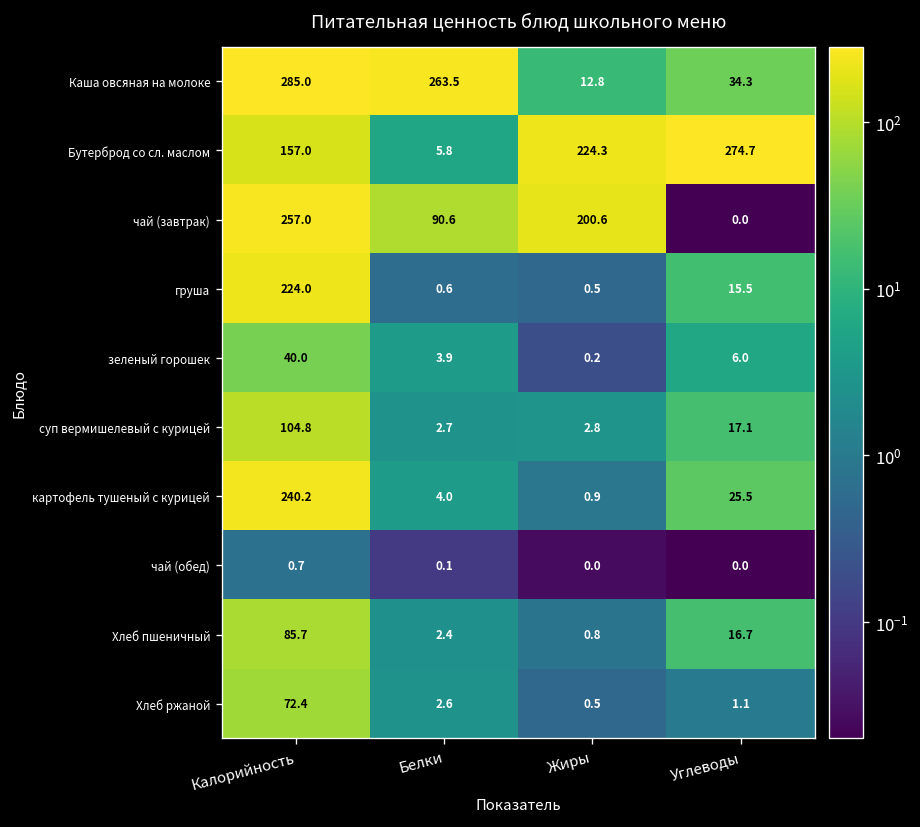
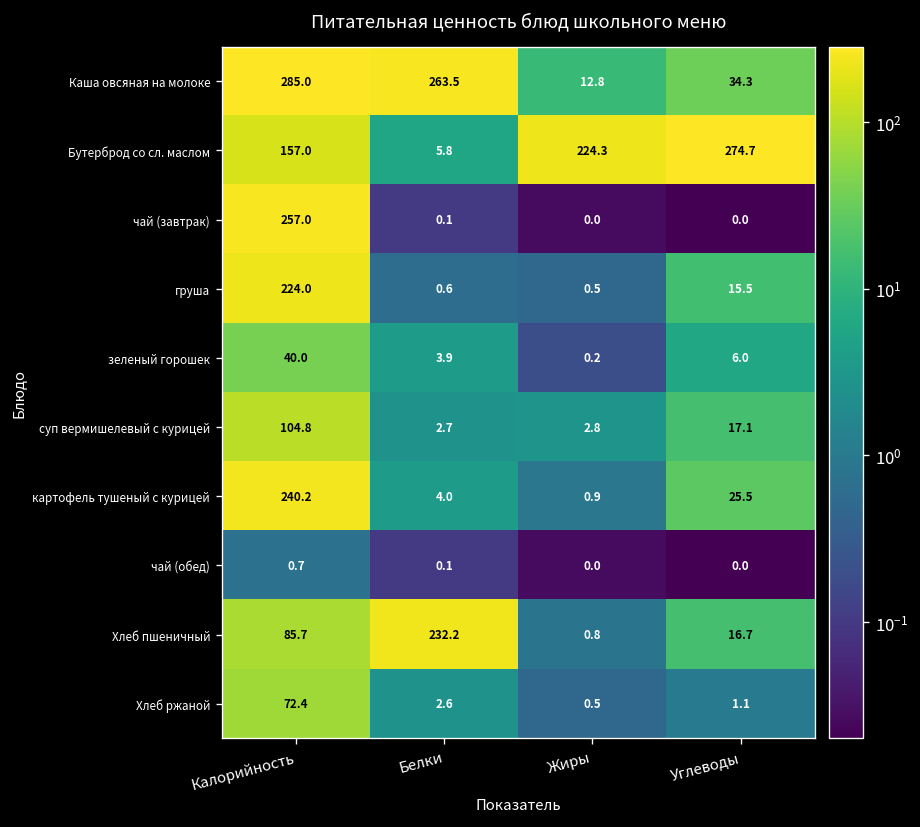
  {
    "Каша овсяная на молоке": {
      "Калорийность": 285.0,
      "Белки": 263.5,
      "Жиры": 12.8,
      "Углеводы": 34.3
    },
    "Бутерброд со сл. маслом": {
      "Калорийность": 157.0,
      "Белки": 5.8,
      "Жиры": 224.3,
      "Углеводы": 274.7
    },
    "чай (завтрак)": {
      "Калорийность": 257.0,
-     "Белки": 90.6,
-     "Жиры": 200.6,
+     "Белки": 0.1,
+     "Жиры": 0.0,
      "Углеводы": 0.0
    },
    "груша": {
      "Калорийность": 224.0,
      "Белки": 0.6,
      "Жиры": 0.5,
      "Углеводы": 15.5
    },
    "зеленый горошек": {
      "Калорийность": 40.0,
      "Белки": 3.9,
      "Жиры": 0.2,
      "Углеводы": 6.0
    },
    "суп вермишелевый с курицей": {
      "Калорийность": 104.8,
      "Белки": 2.7,
      "Жиры": 2.8,
      "Углеводы": 17.1
    },
    "картофель тушеный с курицей": {
      "Калорийность": 240.2,
      "Белки": 4.0,
      "Жиры": 0.9,
      "Углеводы": 25.5
    },
    "чай (обед)": {
      "Калорийность": 0.7,
      "Белки": 0.1,
      "Жиры": 0.0,
      "Углеводы": 0.0
    },
    "Хлеб пшеничный": {
      "Калорийность": 85.7,
-     "Белки": 2.4,
+     "Белки": 232.2,
      "Жиры": 0.8,
      "Углеводы": 16.7
    },
    "Хлеб ржаной": {
      "Калорийность": 72.4,
      "Белки": 2.6,
      "Жиры": 0.5,
      "Углеводы": 1.1
    }
  }
